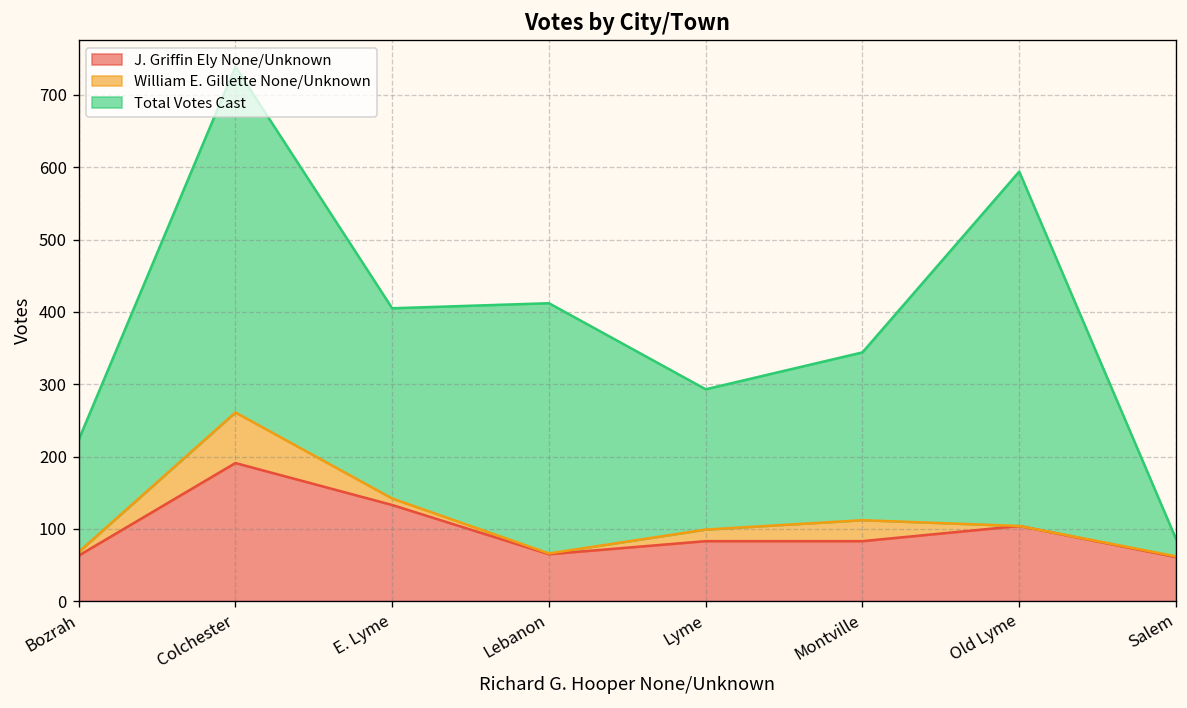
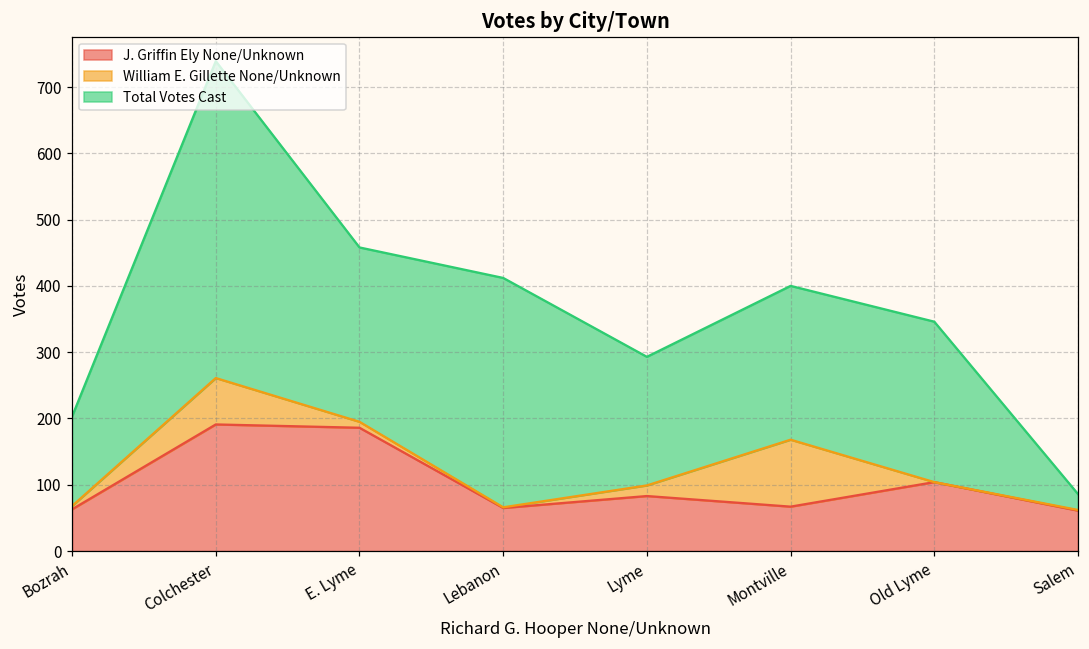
  {
    "J. Griffin Ely None/Unknown": {
      "Bozrah": 60,
      "Colchester": 190,
-     "E. Lyme": 130,
+     "E. Lyme": 190,
      "Lyme": 80,
-     "Montville": 80
+     "Montville": 70
    },
    "William E. Gillette None/Unknown": {
      "Bozrah": 10,
      "Colchester": 70,
      "E. Lyme": 10,
      "Lyme": 20,
-     "Montville": 30
+     "Montville": 100
    },
    "Total Votes Cast": {
-     "Bozrah": 160,
+     "Bozrah": 140,
      "E. Lyme": 260,
      "Lebanon": 350,
      "Lyme": 190,
      "Montville": 230,
-     "Old Lyme": 490,
+     "Old Lyme": 240,
      "Salem": 20
    }
  }
